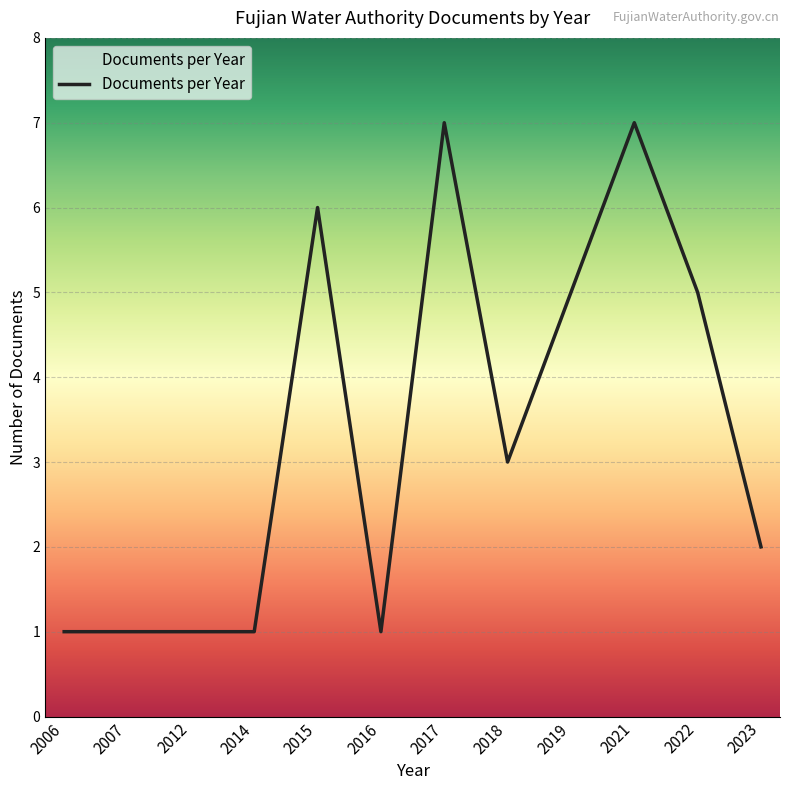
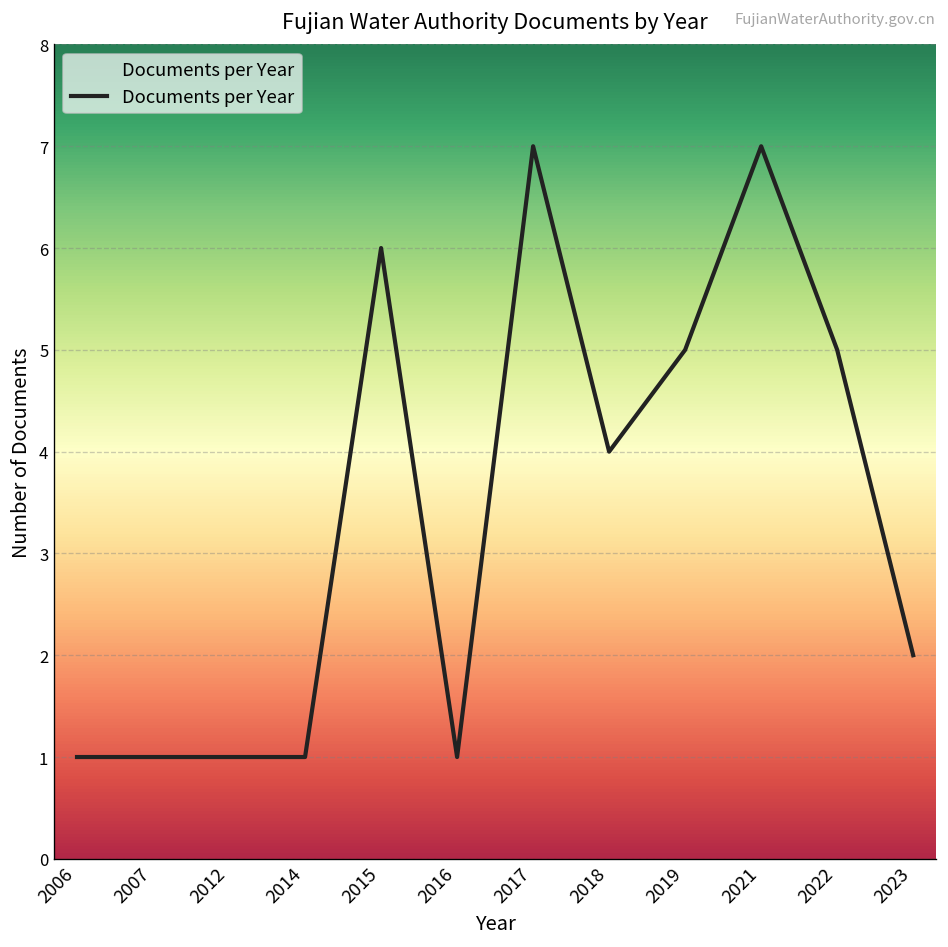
  {
    "2006": 1,
    "2007": 1,
    "2012": 1,
    "2014": 1,
    "2015": 6,
    "2016": 1,
    "2017": 7,
-   "2018": 3,
+   "2018": 4,
    "2019": 5,
    "2021": 7,
    "2022": 5,
    "2023": 2
  }
